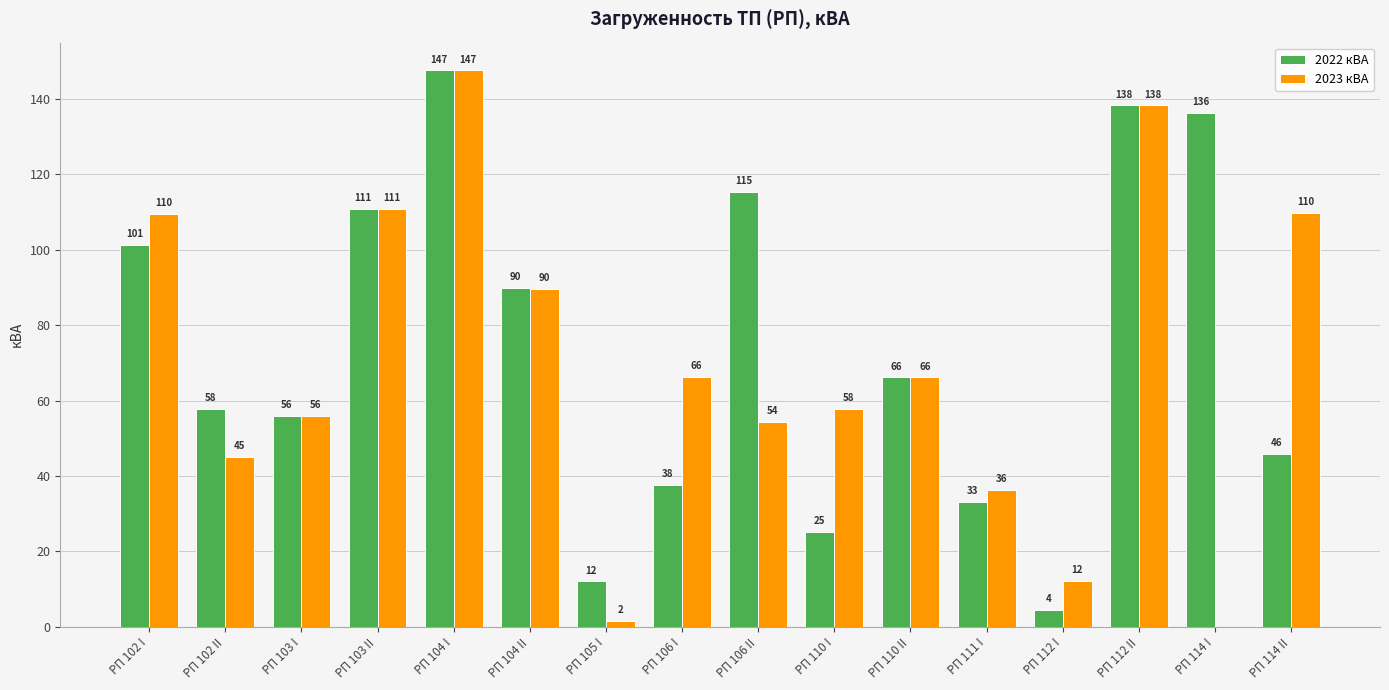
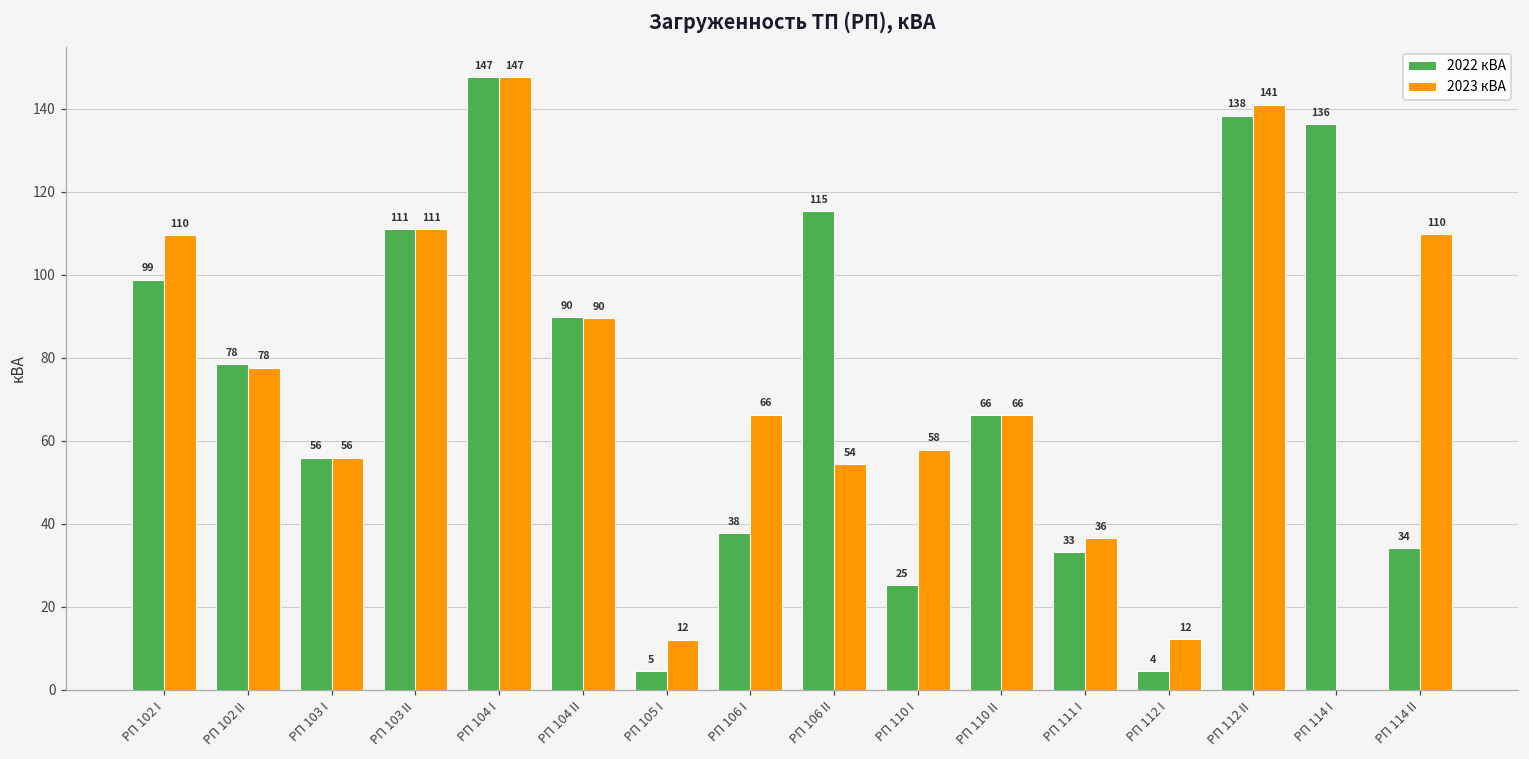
  {
    "2022 кВА": {
-     "РП 102 I": 101,
-     "РП 102 II": 58,
+     "РП 102 I": 99,
+     "РП 102 II": 78,
      "РП 103 I": 56,
      "РП 103 II": 111,
      "РП 104 I": 147,
      "РП 104 II": 90,
-     "РП 105 I": 12,
+     "РП 105 I": 5,
      "РП 106 I": 38,
      "РП 106 II": 115,
      "РП 110 I": 25,
      "РП 110 II": 66,
      "РП 111 I": 33,
      "РП 112 I": 4,
      "РП 112 II": 138,
      "РП 114 I": 136,
-     "РП 114 II": 46
+     "РП 114 II": 34
    },
    "2023 кВА": {
      "РП 102 I": 110,
-     "РП 102 II": 45,
+     "РП 102 II": 78,
      "РП 103 I": 56,
      "РП 103 II": 111,
      "РП 104 I": 147,
      "РП 104 II": 90,
-     "РП 105 I": 2,
+     "РП 105 I": 12,
      "РП 106 I": 66,
      "РП 106 II": 54,
      "РП 110 I": 58,
      "РП 110 II": 66,
      "РП 111 I": 36,
      "РП 112 I": 12,
-     "РП 112 II": 138,
+     "РП 112 II": 141,
      "РП 114 II": 110
    }
  }
